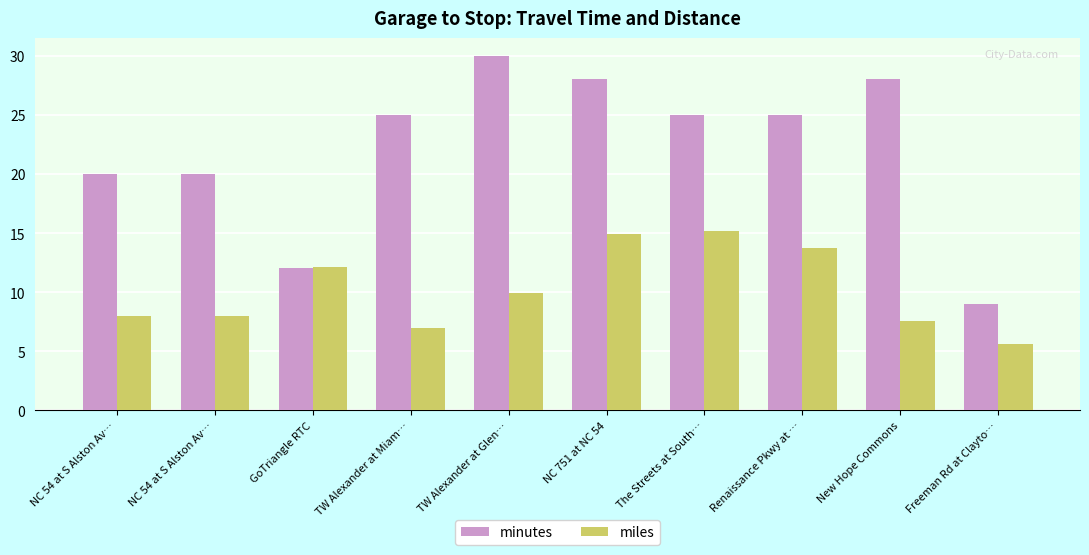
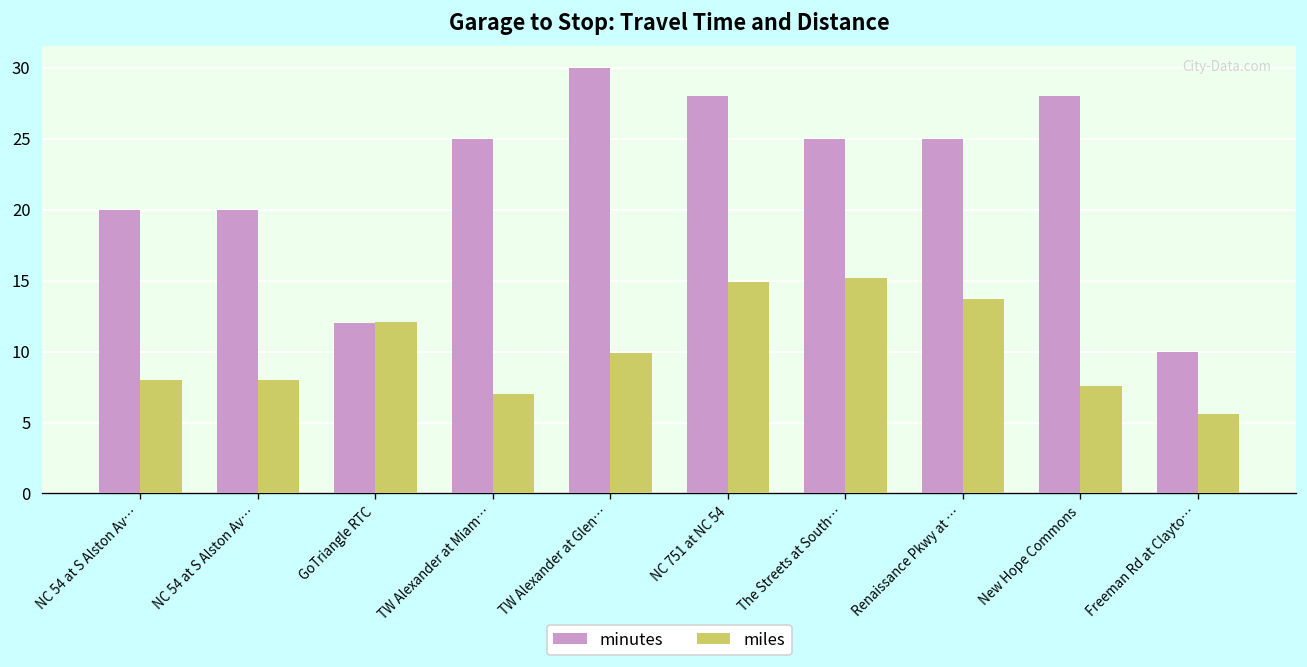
  {
    "minutes": {
      "GoTriangle RTC": 12,
      "TW Alexander at Miam…": 25,
      "TW Alexander at Glen…": 30,
      "NC 751 at NC 54": 28,
      "The Streets at South…": 25,
      "Renaissance Pkwy at …": 25,
      "New Hope Commons": 28,
-     "Freeman Rd at Clayto…": 9
+     "Freeman Rd at Clayto…": 10
    },
    "miles": {
      "GoTriangle RTC": 12,
      "TW Alexander at Miam…": 7,
      "TW Alexander at Glen…": 10,
      "NC 751 at NC 54": 15,
      "The Streets at South…": 15,
      "Renaissance Pkwy at …": 13.7,
      "New Hope Commons": 7.6,
      "Freeman Rd at Clayto…": 5.6
    }
  }
